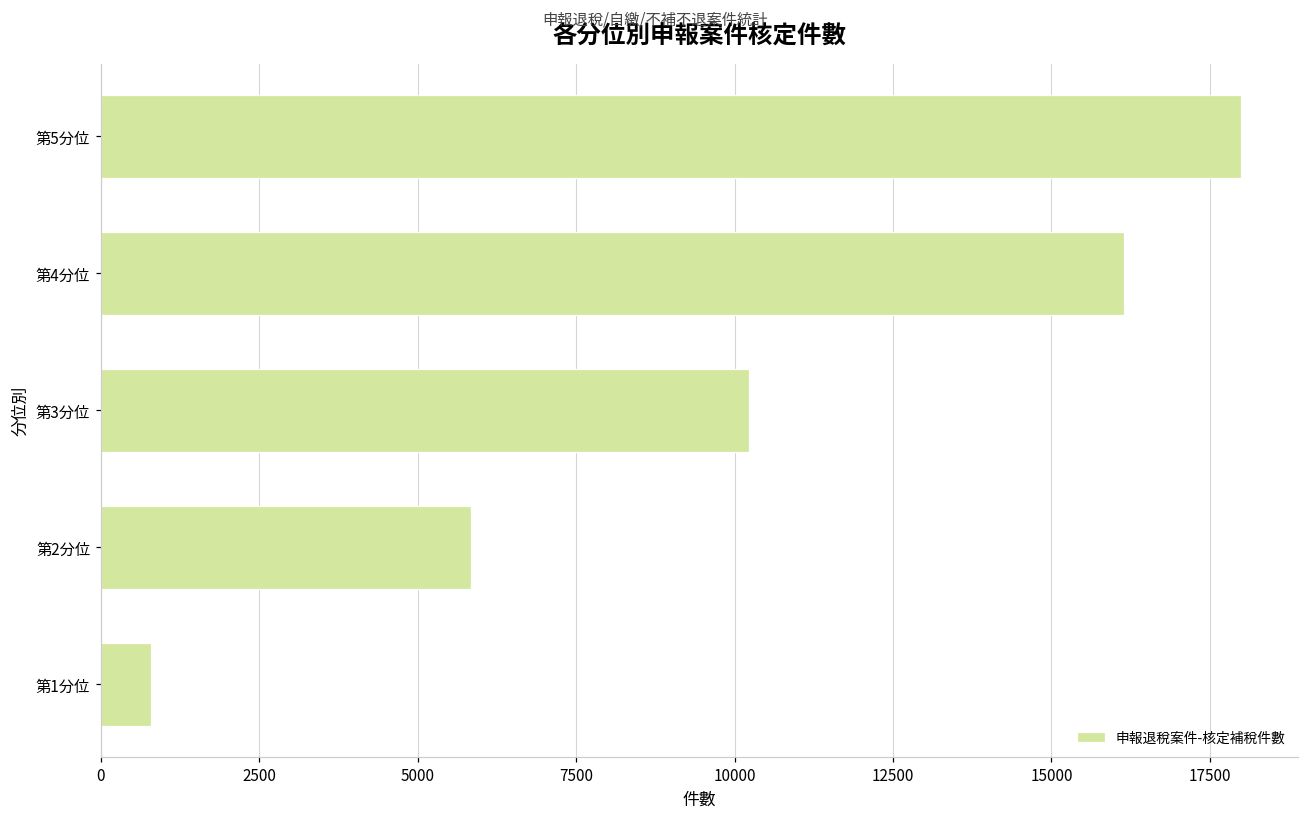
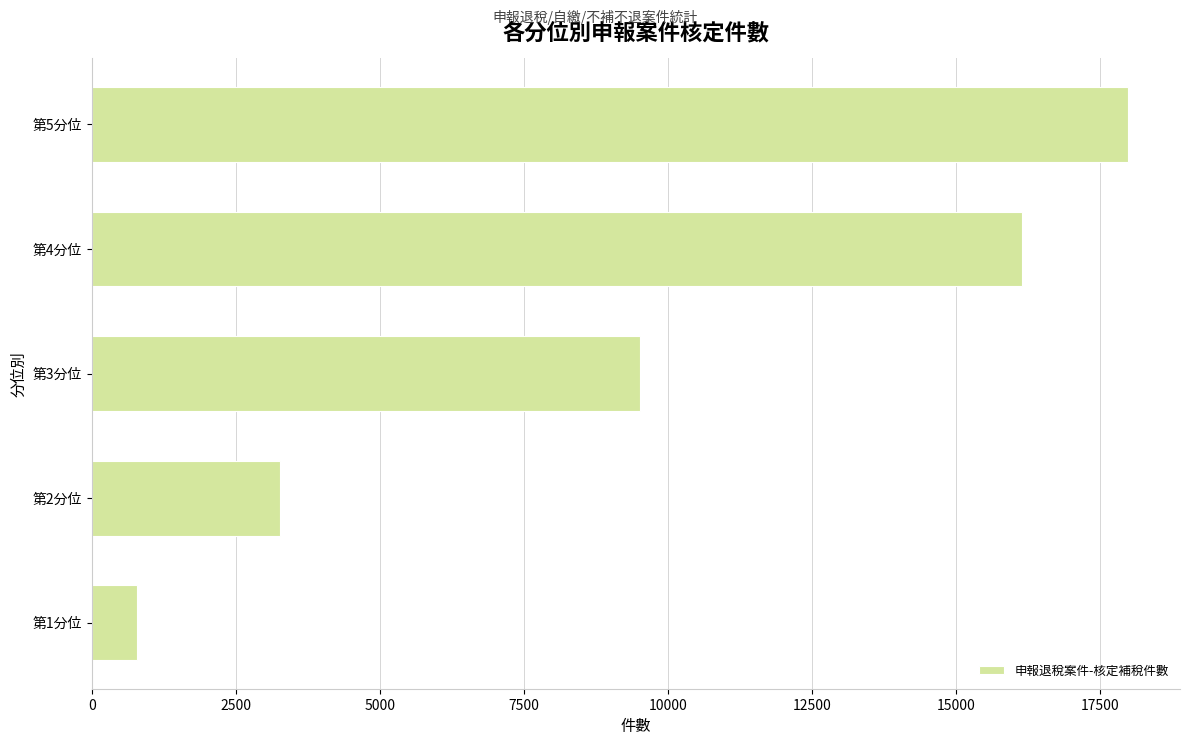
  {
    "第5分位": 18000,
    "第4分位": 16100,
-   "第3分位": 10200,
-   "第2分位": 5800,
+   "第3分位": 9500,
+   "第2分位": 3300,
    "第1分位": 800
  }
